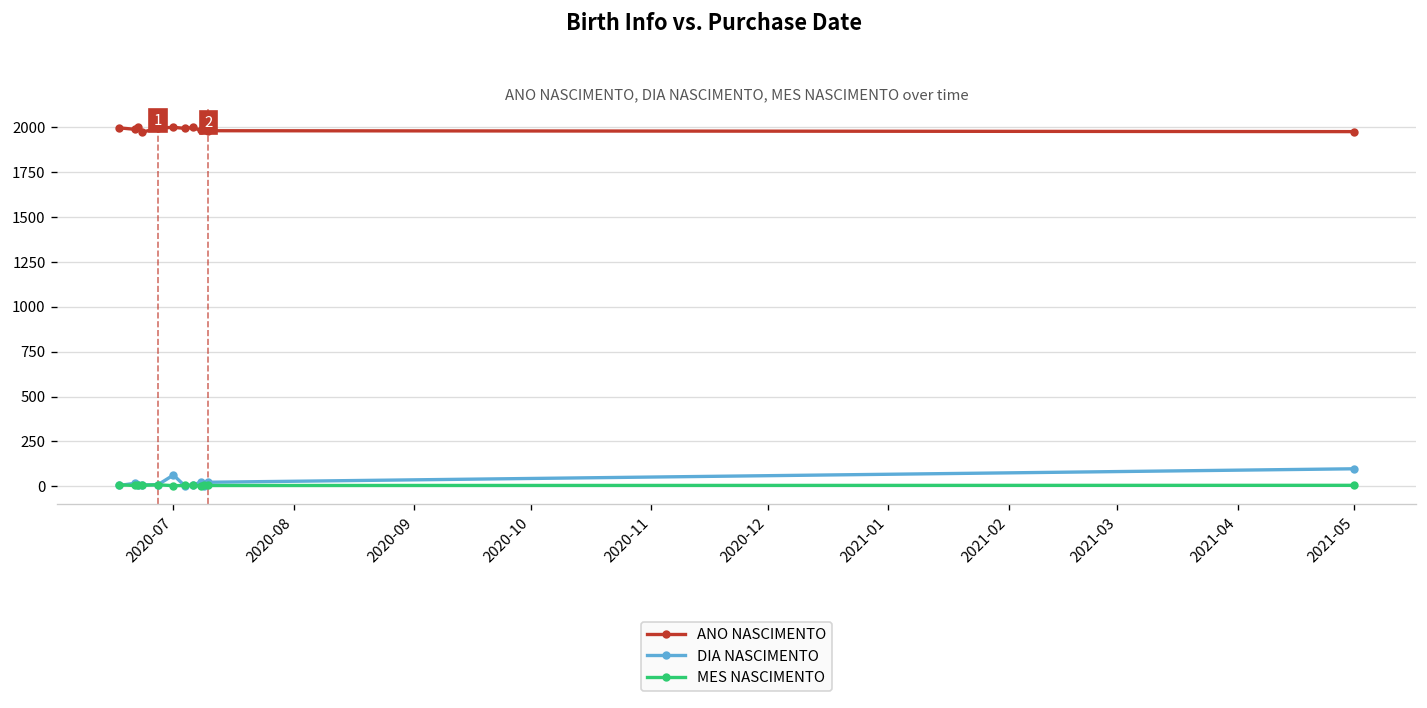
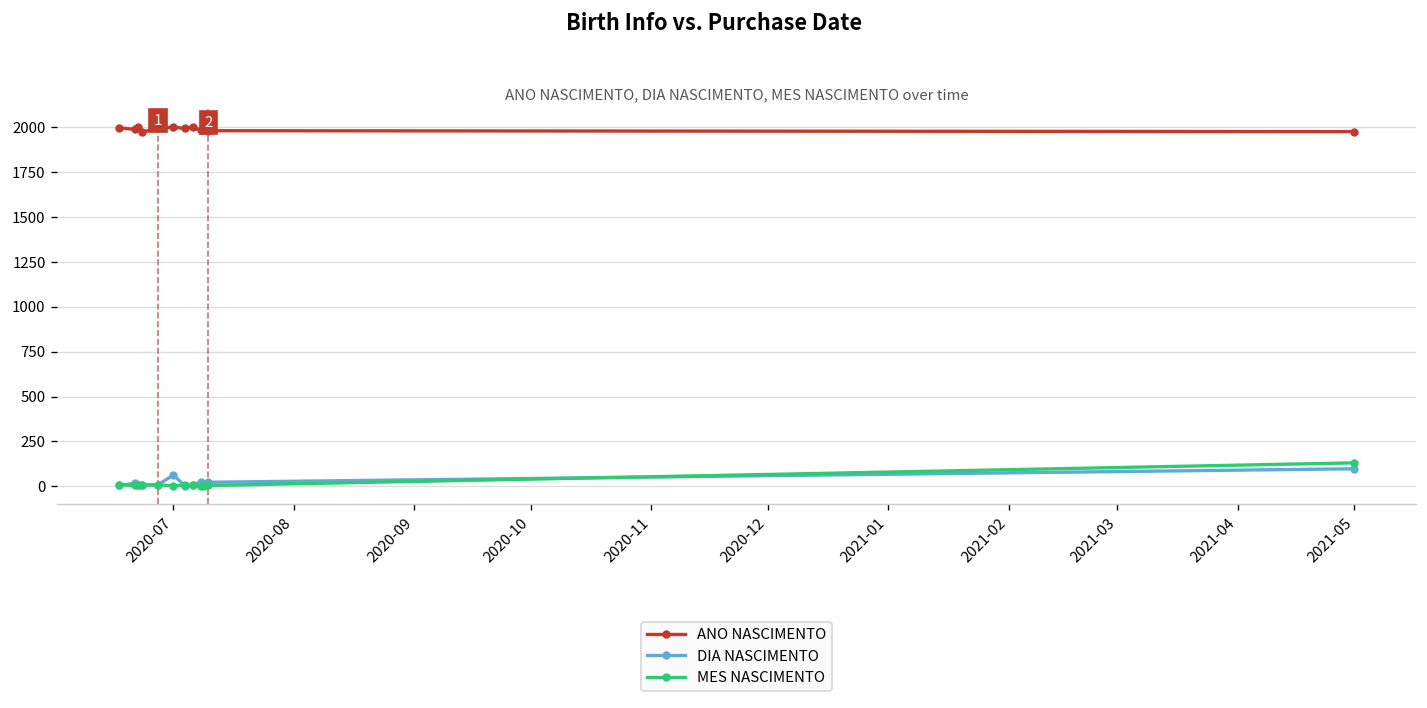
  {
    "ANO NASCIMENTO": {
      "2020-07": 2000,
      "2021-05": 1980
    },
    "DIA NASCIMENTO": {
      "2020-07": 60,
      "2021-05": 100
    },
    "MES NASCIMENTO": {
      "2020-07": 0,
-     "2021-05": 10
+     "2021-05": 130
    }
  }
